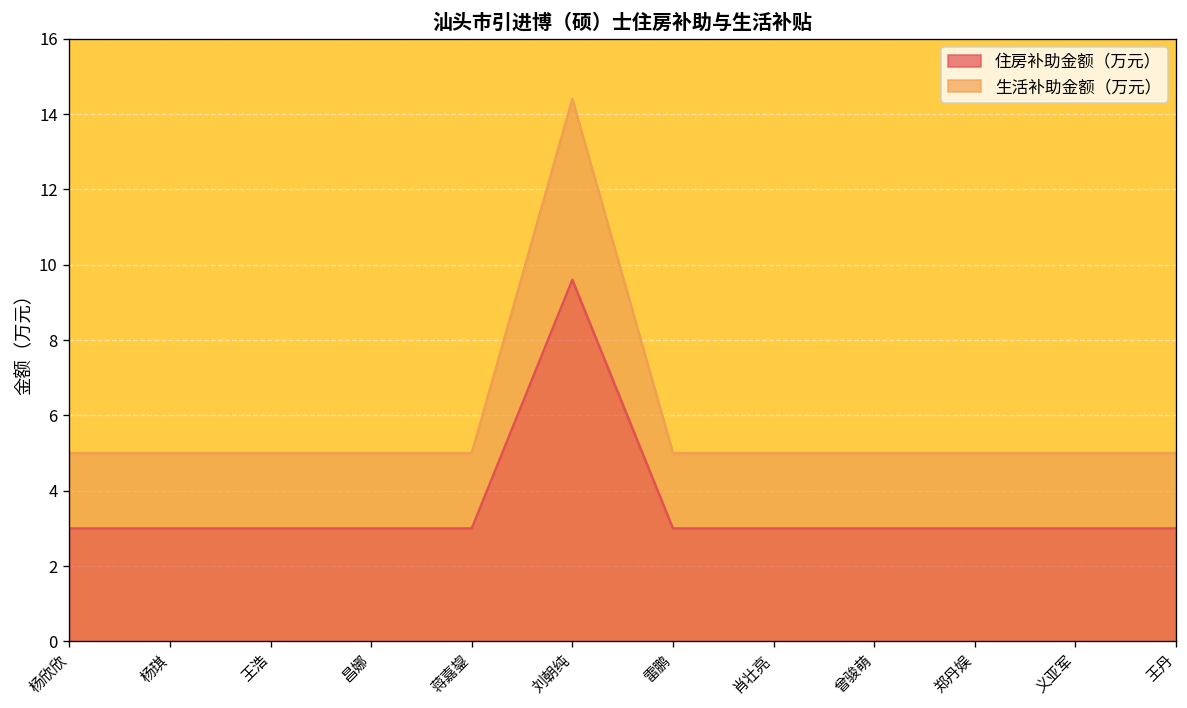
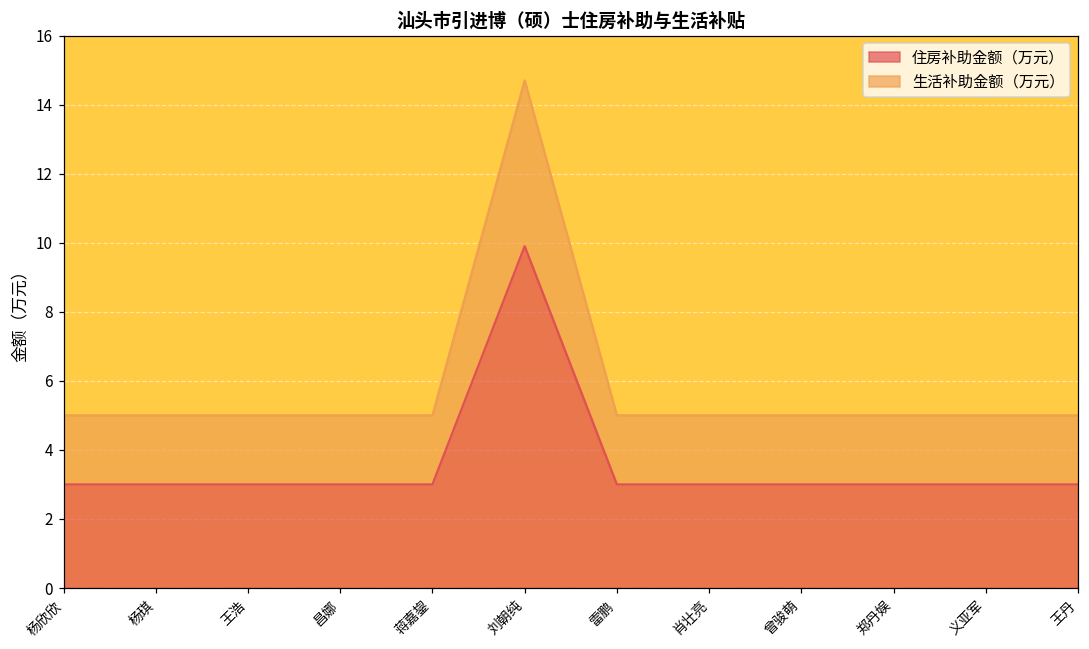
  {
    "住房补助金额（万元）": {
      "杨欣欣": 3.0,
      "杨琪": 3.0,
      "王浩": 3.0,
      "昌娜": 3.0,
      "蒋嘉鋆": 3.0,
-     "刘朝纯": 9.6,
+     "刘朝纯": 9.9,
      "雷鹏": 3.0,
      "肖壮亮": 3.0,
      "曾骏萌": 3.0,
      "郑丹娱": 3.0,
      "义亚军": 3.0,
      "王丹": 3.0
    },
    "生活补助金额（万元）": {
      "杨欣欣": 2.0,
      "杨琪": 2.0,
      "王浩": 2.0,
      "昌娜": 2.0,
      "蒋嘉鋆": 2.0,
      "刘朝纯": 4.8,
      "雷鹏": 2.0,
      "肖壮亮": 2.0,
      "曾骏萌": 2.0,
      "郑丹娱": 2.0,
      "义亚军": 2.0,
      "王丹": 2.0
    }
  }
